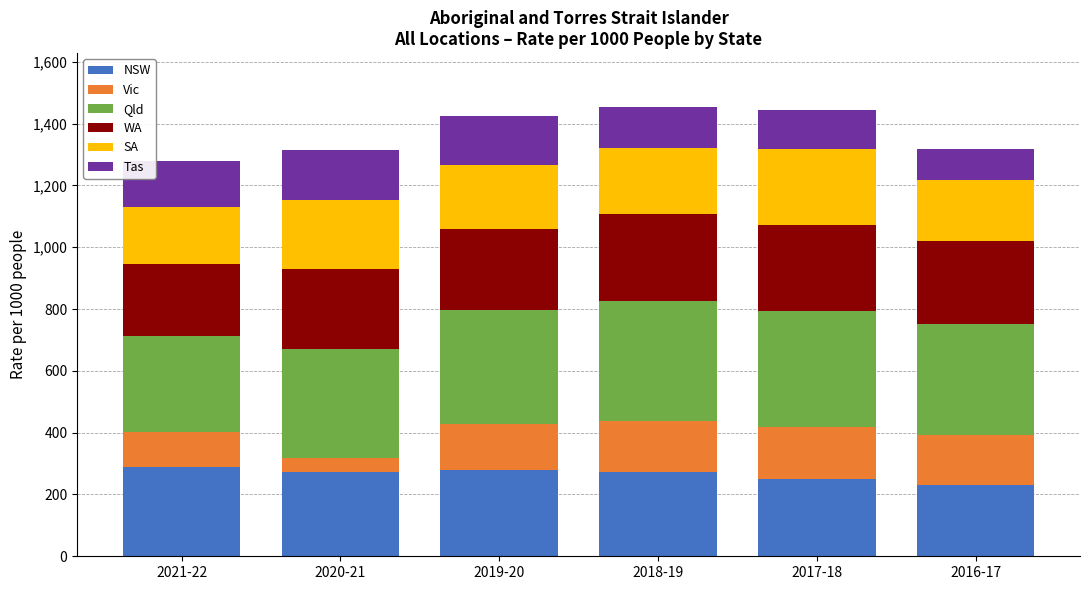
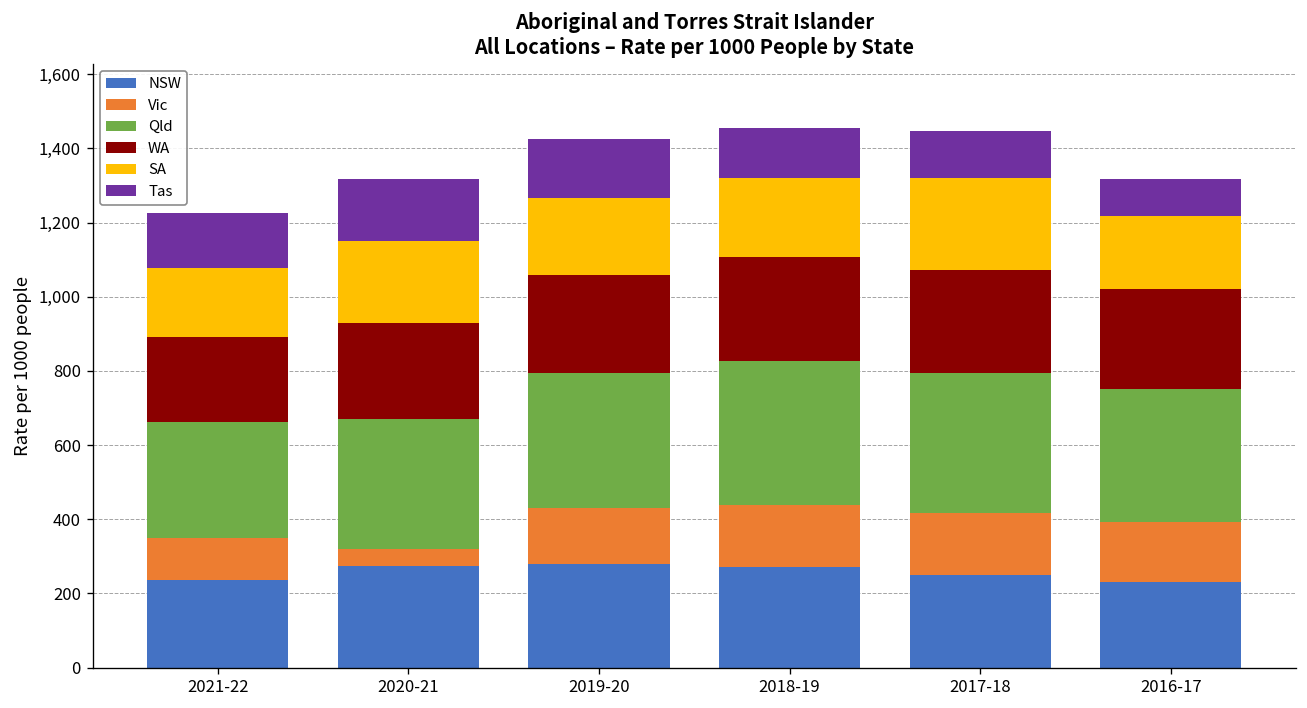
  {
    "NSW": {
-     "2021-22": 290,
+     "2021-22": 230,
      "2020-21": 270,
      "2019-20": 280,
      "2018-19": 270,
      "2017-18": 250,
      "2016-17": 230
    },
    "Vic": {
      "2021-22": 110,
      "2020-21": 50,
      "2019-20": 150,
      "2018-19": 170,
      "2017-18": 170,
      "2016-17": 160
    },
    "Qld": {
      "2021-22": 310,
      "2020-21": 350,
      "2019-20": 370,
      "2018-19": 390,
      "2017-18": 380,
      "2016-17": 360
    },
    "WA": {
      "2021-22": 230,
      "2020-21": 260,
      "2019-20": 260,
      "2018-19": 280,
      "2017-18": 280,
      "2016-17": 270
    },
    "SA": {
      "2021-22": 190,
      "2020-21": 220,
      "2019-20": 210,
      "2018-19": 210,
      "2017-18": 250,
      "2016-17": 200
    },
    "Tas": {
      "2021-22": 150,
      "2020-21": 160,
      "2019-20": 160,
      "2018-19": 130,
      "2017-18": 130,
      "2016-17": 100
    }
  }
